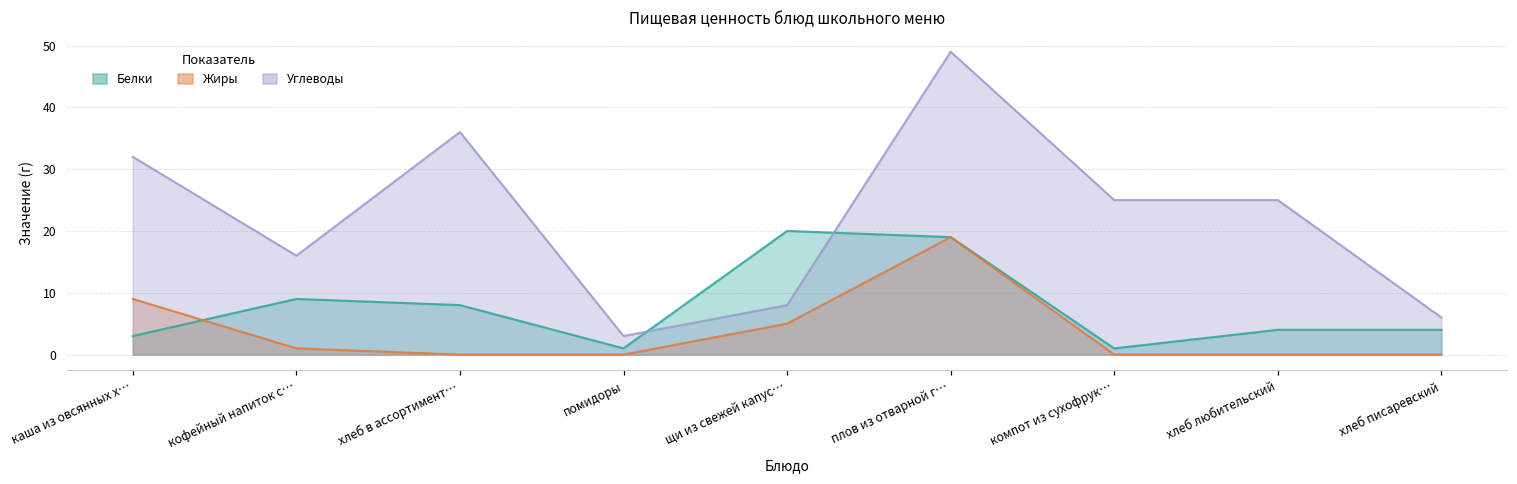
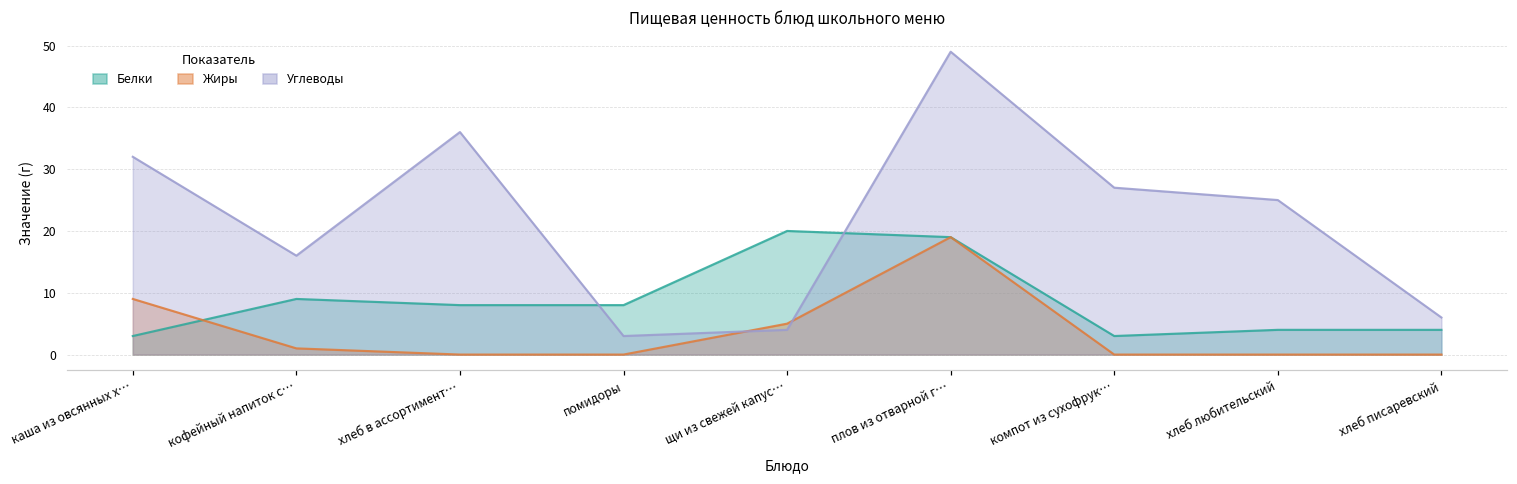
  {
    "Белки": {
      "каша из овсянных х…": 3,
      "кофейный напиток с…": 9,
      "хлеб в ассортимент…": 8,
-     "помидоры": 1,
+     "помидоры": 8,
      "щи из свежей капус…": 20,
-     "компот из сухофрук…": 1,
+     "компот из сухофрук…": 3,
      "хлеб любительский": 4,
      "хлеб писаревский": 4
    },
    "Жиры": {
      "каша из овсянных х…": 9,
      "кофейный напиток с…": 1,
      "хлеб в ассортимент…": 0,
      "помидоры": 0,
      "щи из свежей капус…": 5,
      "компот из сухофрук…": 0,
      "хлеб любительский": 0,
      "хлеб писаревский": 0
    },
    "Углеводы": {
      "каша из овсянных х…": 32,
      "кофейный напиток с…": 16,
      "хлеб в ассортимент…": 36,
      "помидоры": 3,
-     "щи из свежей капус…": 8,
+     "щи из свежей капус…": 4,
      "плов из отварной г…": 49,
-     "компот из сухофрук…": 25,
+     "компот из сухофрук…": 27,
      "хлеб любительский": 25,
      "хлеб писаревский": 6
    }
  }
